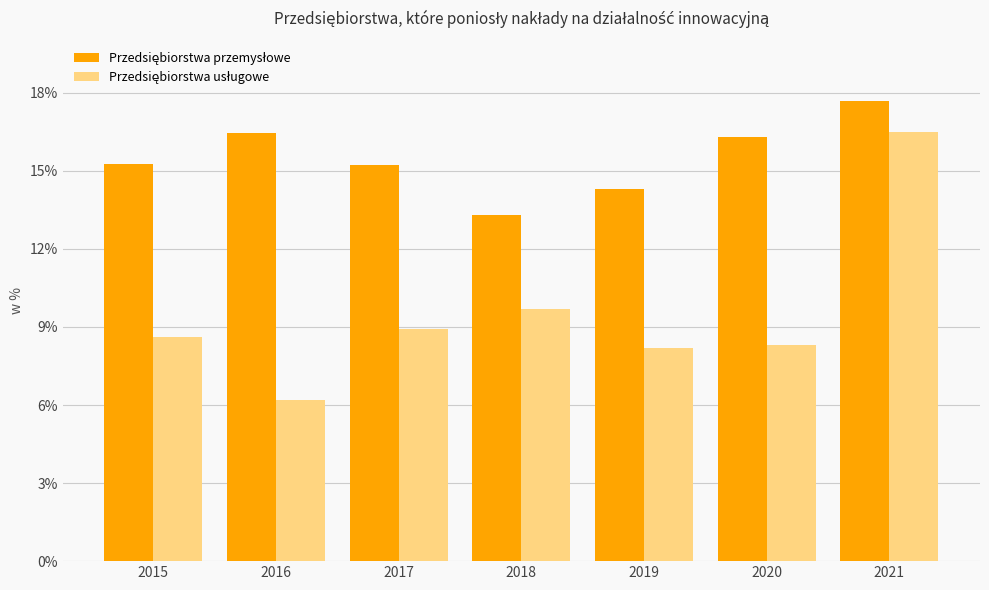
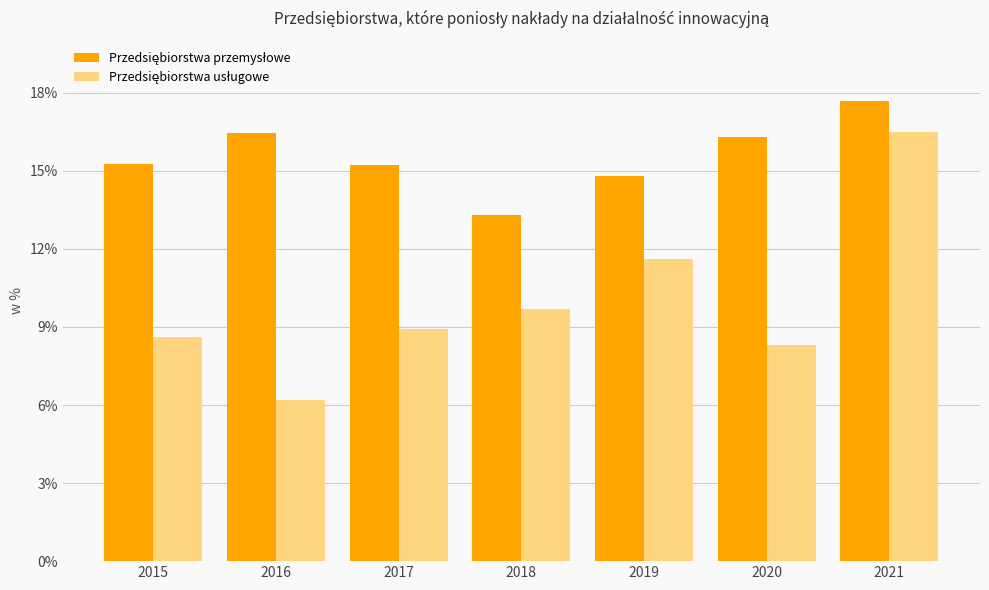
  {
    "Przedsiębiorstwa przemysłowe": {
      "2015": "15.3%",
      "2016": "16.4%",
      "2017": "15.2%",
      "2018": "13.3%",
-     "2019": "14.3%",
+     "2019": "14.8%",
      "2020": "16.3%",
      "2021": "17.7%"
    },
    "Przedsiębiorstwa usługowe": {
      "2015": "8.6%",
      "2016": "6.2%",
      "2017": "8.9%",
      "2018": "9.7%",
-     "2019": "8.2%",
+     "2019": "11.6%",
      "2020": "8.3%",
      "2021": "16.5%"
    }
  }
